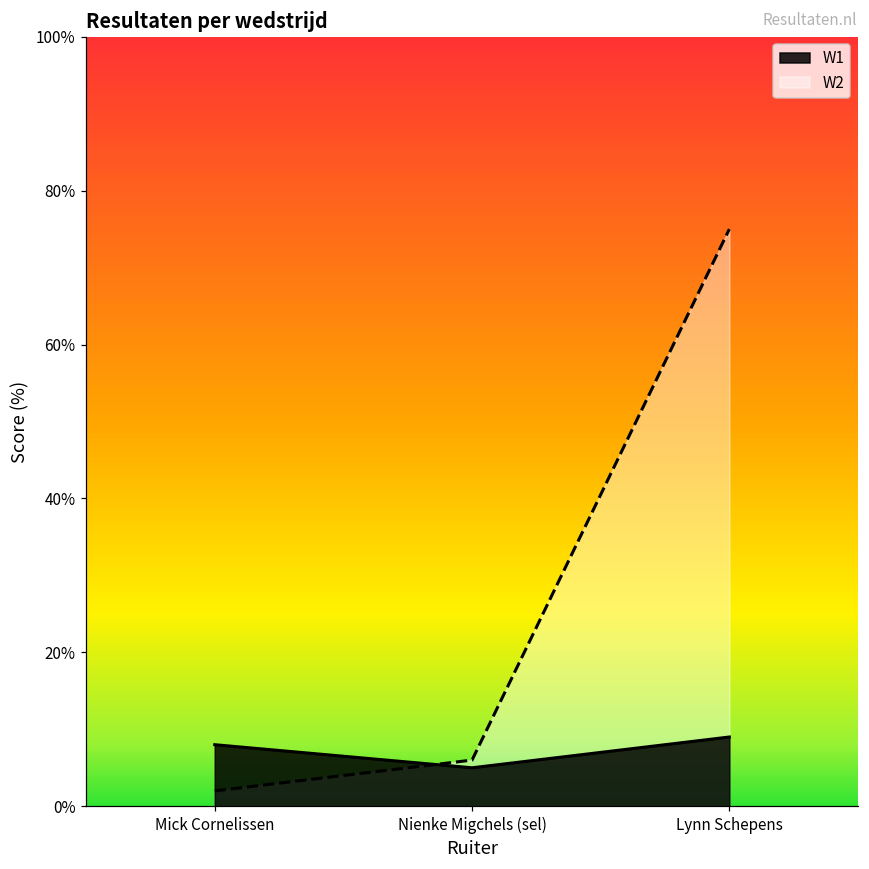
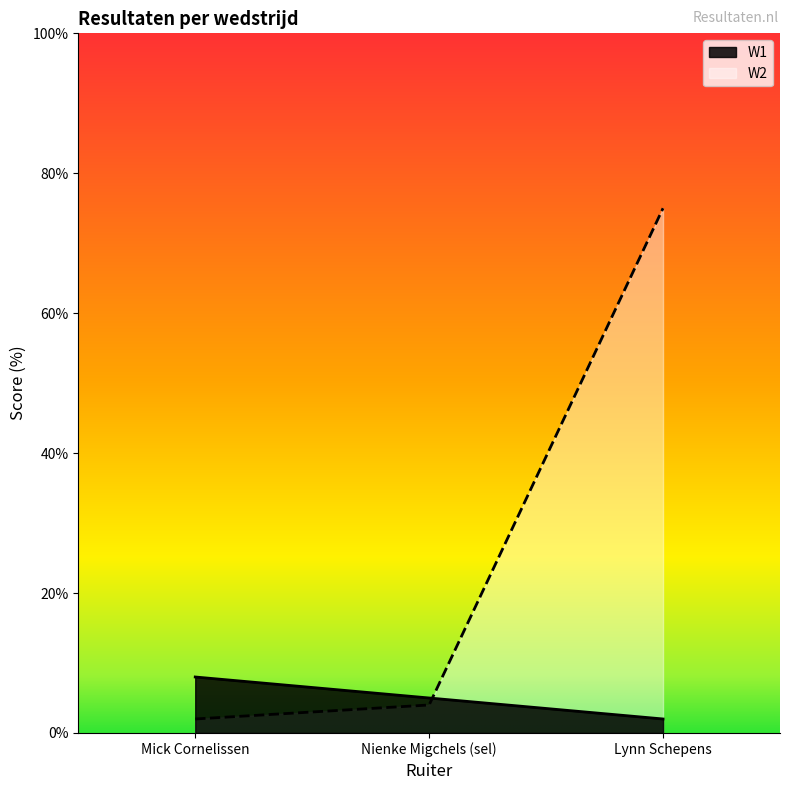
  {
    "W1": {
      "Mick Cornelissen": "8%",
      "Nienke Migchels (sel)": "5%",
-     "Lynn Schepens": "9%"
+     "Lynn Schepens": "2%"
    },
    "W2": {
      "Mick Cornelissen": "2%",
-     "Nienke Migchels (sel)": "6%",
+     "Nienke Migchels (sel)": "4%",
      "Lynn Schepens": "75%"
    }
  }
